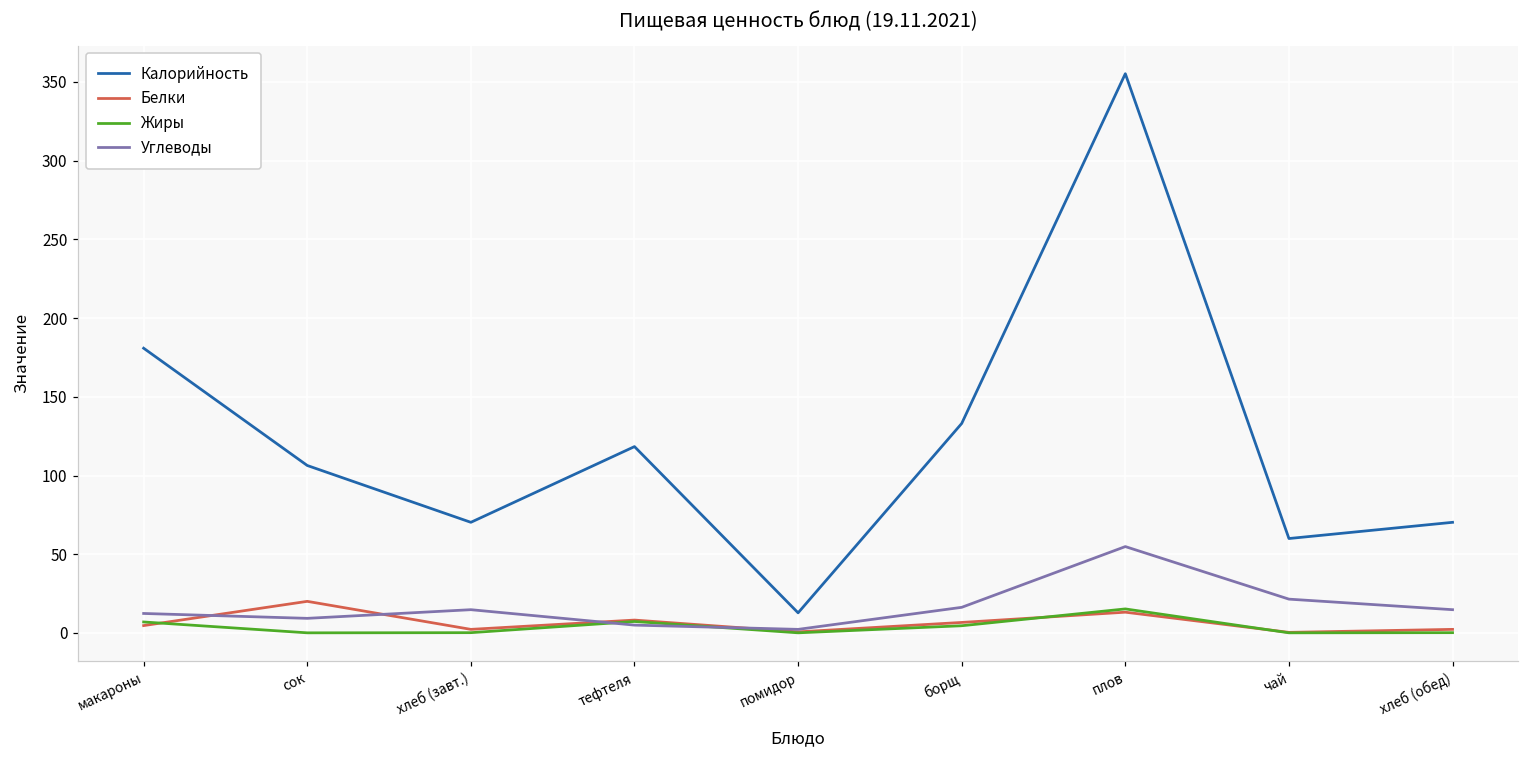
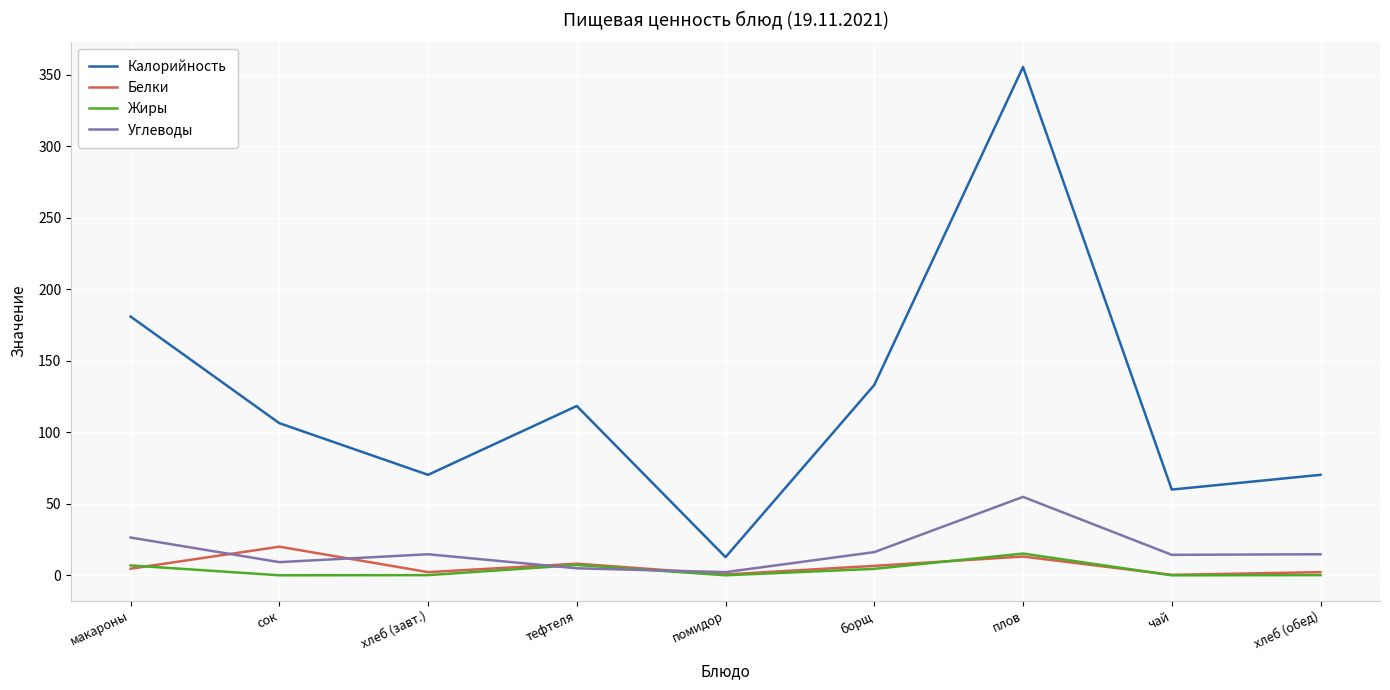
  {
    "Калорийность": {
      "макароны": 181,
      "сок": 106,
      "хлеб (завт.)": 70,
      "тефтеля": 118,
      "помидор": 13,
      "борщ": 133,
      "плов": 355,
      "чай": 60,
      "хлеб (обед)": 70
    },
    "Белки": {
      "макароны": 5,
      "сок": 20,
      "хлеб (завт.)": 2,
      "борщ": 7,
      "плов": 13,
      "хлеб (обед)": 2
    },
    "Жиры": {
      "макароны": 7,
      "сок": 0,
      "хлеб (завт.)": 0,
      "борщ": 5,
      "плов": 15,
      "хлеб (обед)": 0
    },
    "Углеводы": {
-     "макароны": 12,
+     "макароны": 27,
      "сок": 9,
      "хлеб (завт.)": 15,
      "тефтеля": 5,
      "борщ": 16,
      "плов": 55,
-     "чай": 22,
+     "чай": 14,
      "хлеб (обед)": 15
    }
  }
